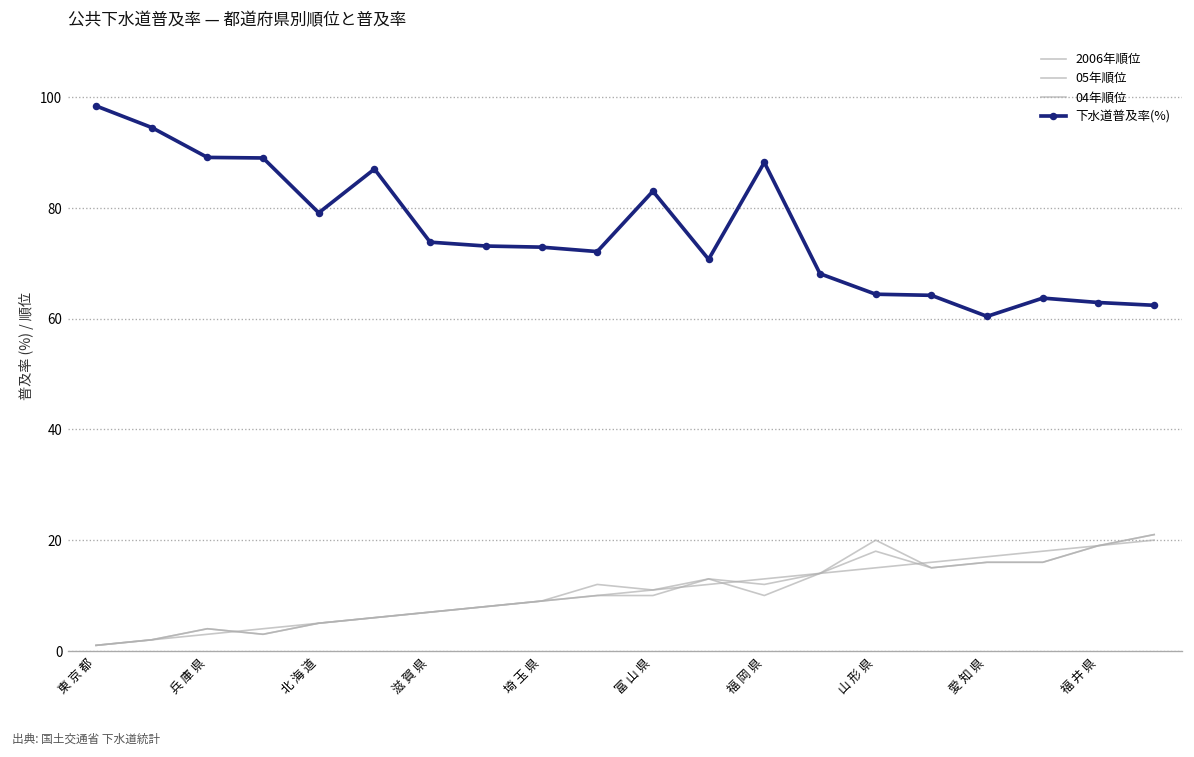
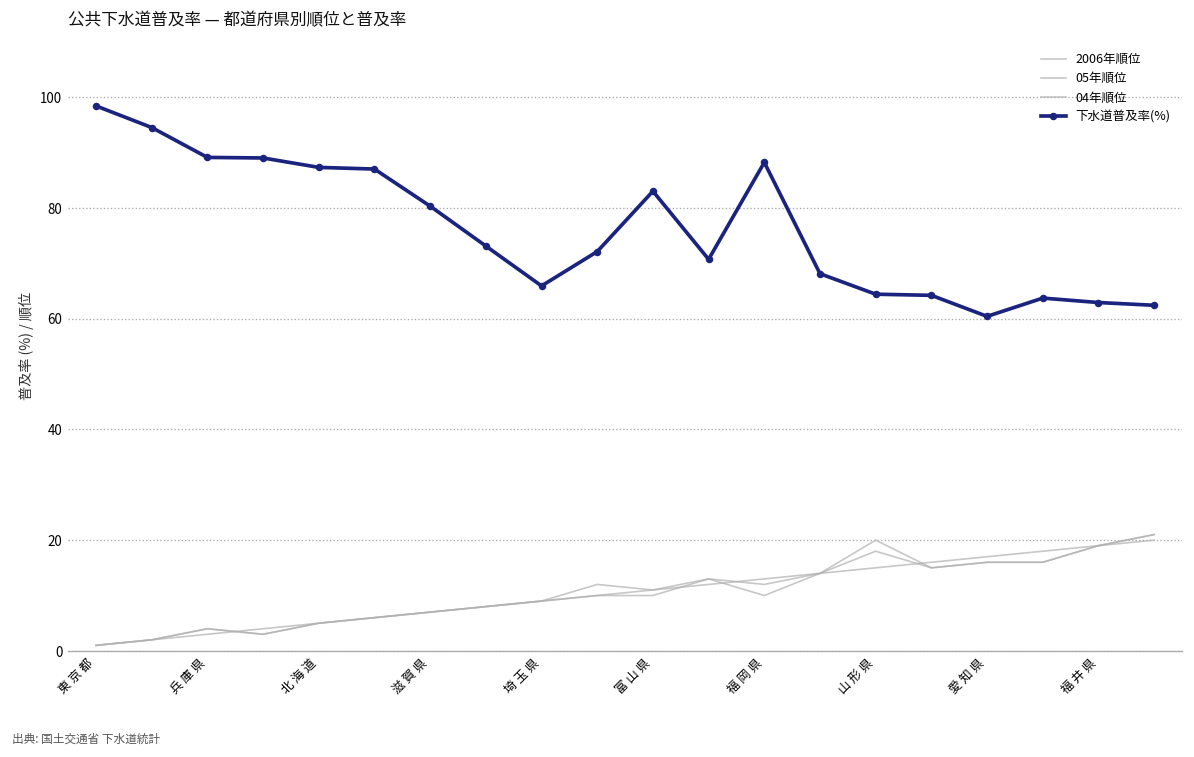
  {
    "下水道普及率(%)": {
      "東 京 都": 98,
      "兵 庫 県": 89,
-     "北 海 道": 79,
-     "滋 賀 県": 74,
-     "埼 玉 県": 73,
+     "北 海 道": 87,
+     "滋 賀 県": 80,
+     "埼 玉 県": 66,
      "富 山 県": 83,
      "福 岡 県": 88,
      "山 形 県": 64,
      "愛 知 県": 60,
      "福 井 県": 63
    }
  }
